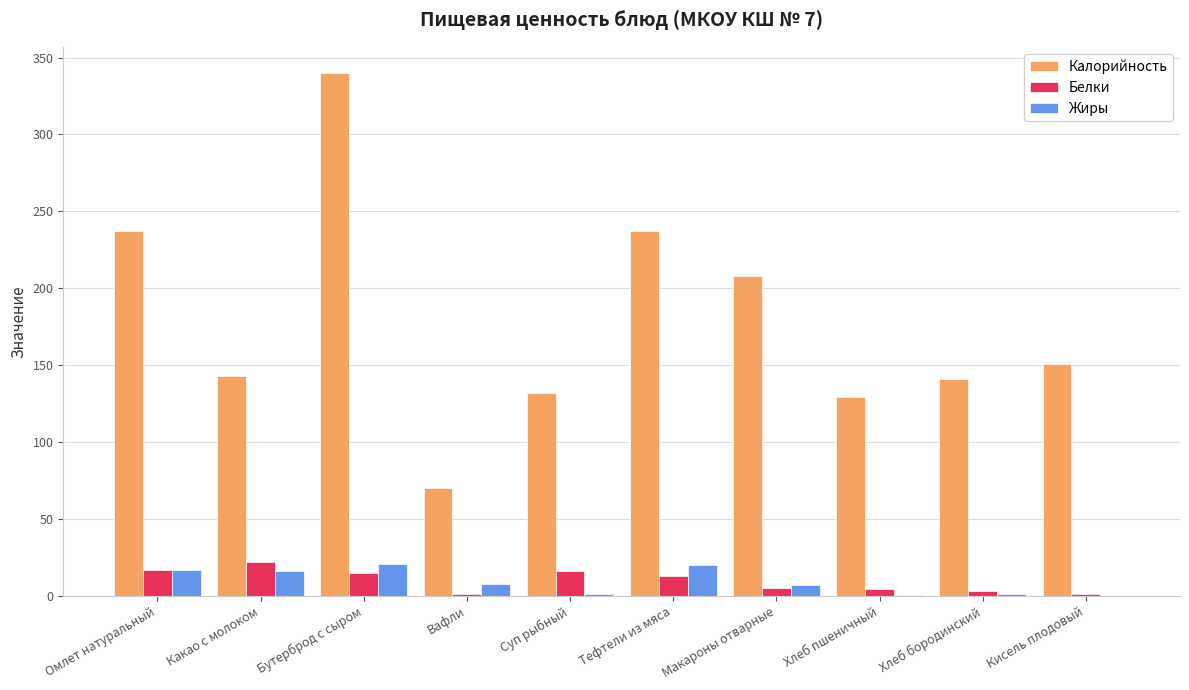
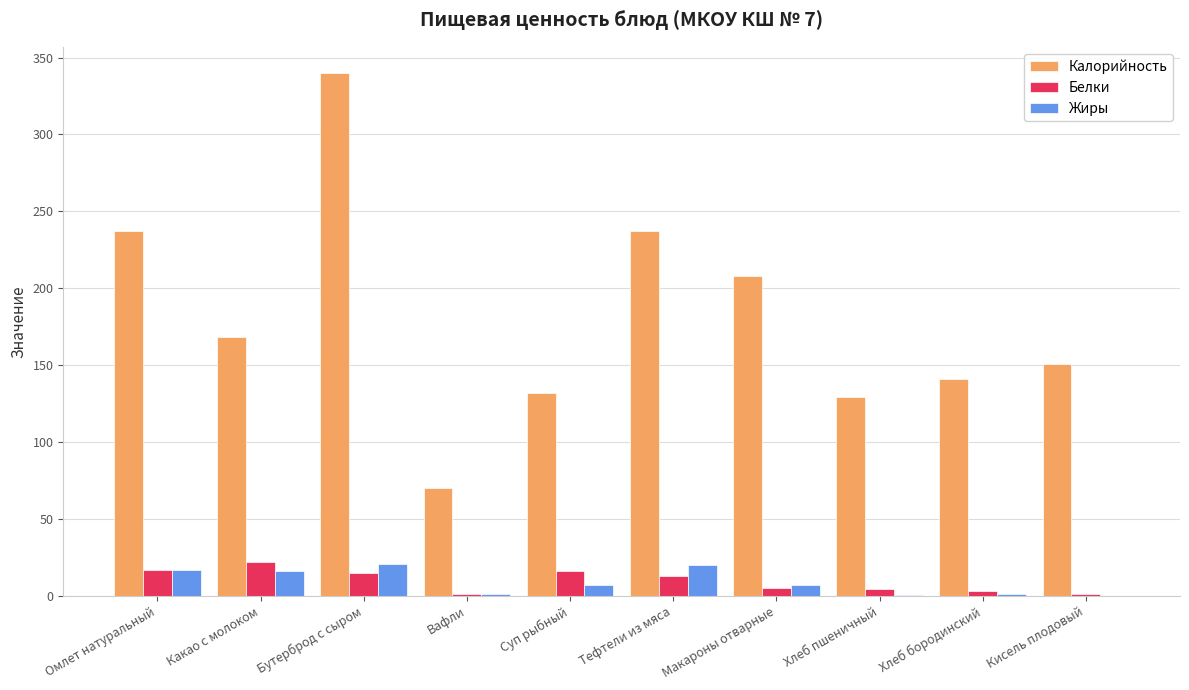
  {
    "Калорийность": {
      "Омлет натуральный": 237,
-     "Какао с молоком": 143,
+     "Какао с молоком": 168,
      "Бутерброд с сыром": 340,
      "Вафли": 70,
      "Суп рыбный": 132,
      "Тефтели из мяса": 237,
      "Макароны отварные": 208,
      "Хлеб пшеничный": 129,
      "Хлеб бородинский": 141,
      "Кисель плодовый": 151
    },
    "Белки": {
      "Омлет натуральный": 17,
      "Какао с молоком": 22,
      "Бутерброд с сыром": 15,
      "Суп рыбный": 16,
      "Тефтели из мяса": 13,
      "Макароны отварные": 5,
      "Хлеб пшеничный": 4,
      "Хлеб бородинский": 3
    },
    "Жиры": {
      "Омлет натуральный": 17,
      "Какао с молоком": 16,
      "Бутерброд с сыром": 21,
-     "Вафли": 8,
-     "Суп рыбный": 1,
+     "Вафли": 1,
+     "Суп рыбный": 7,
      "Тефтели из мяса": 20,
      "Макароны отварные": 7,
      "Кисель плодовый": 0
    }
  }
